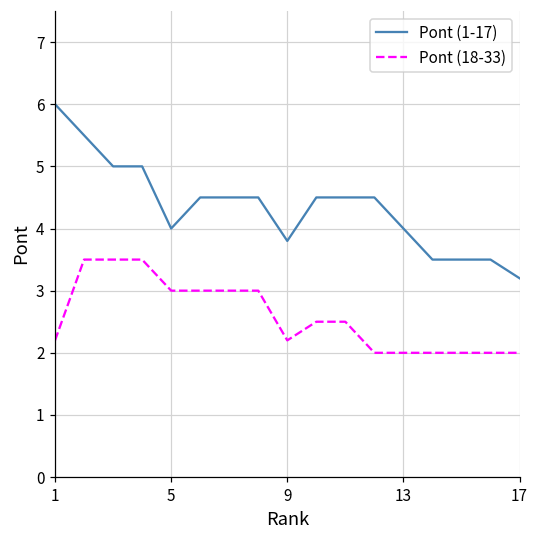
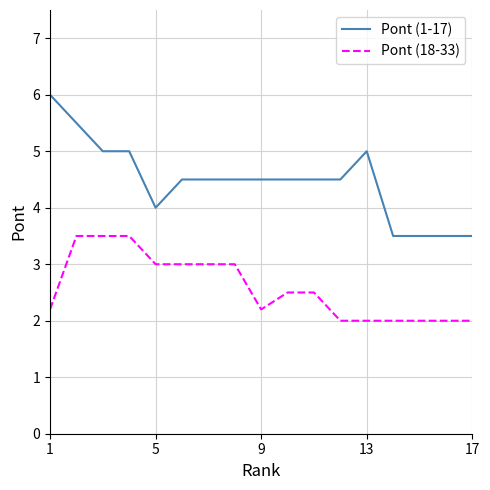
  {
    "Pont (1-17)": {
      "1": 6.0,
      "5": 4.0,
-     "9": 3.8,
-     "13": 4,
-     "17": 3.2
+     "9": 4.5,
+     "13": 5,
+     "17": 3.5
    },
    "Pont (18-33)": {
      "1": 2.2,
      "5": 3.0,
      "9": 2.2,
      "13": 2.0,
      "17": 2.0
    }
  }
